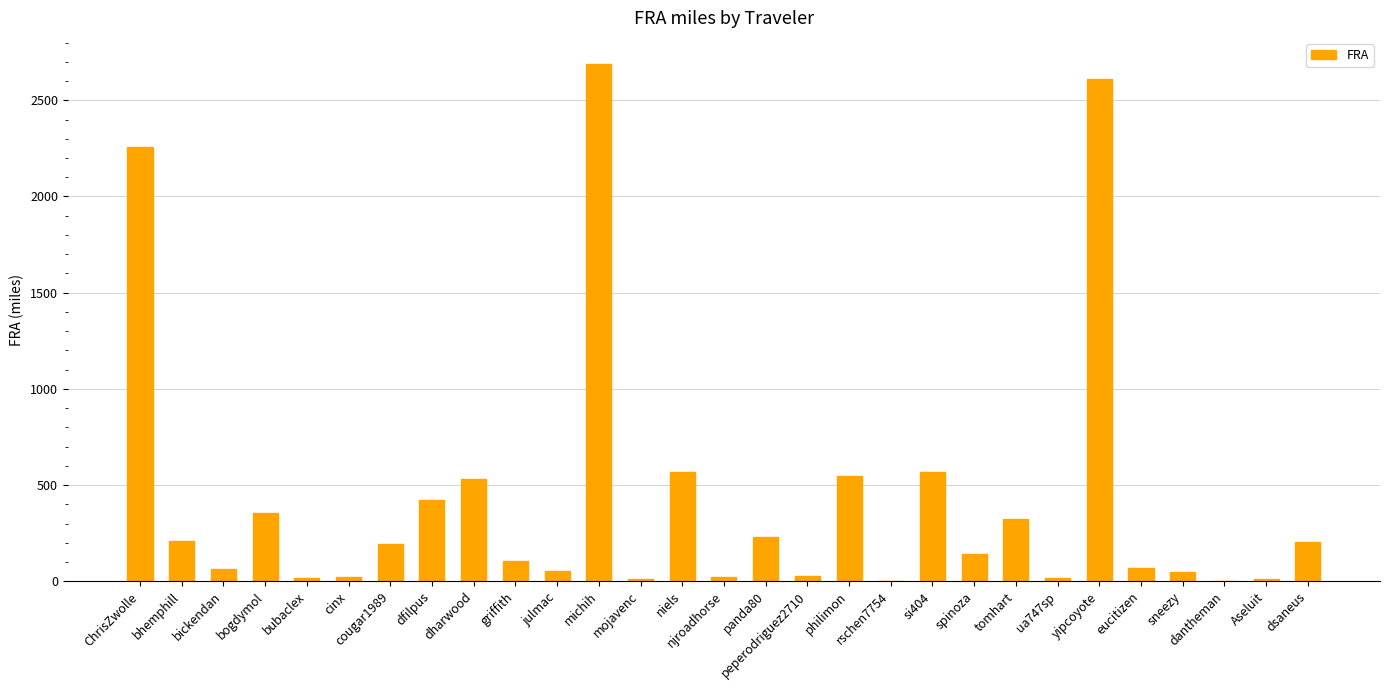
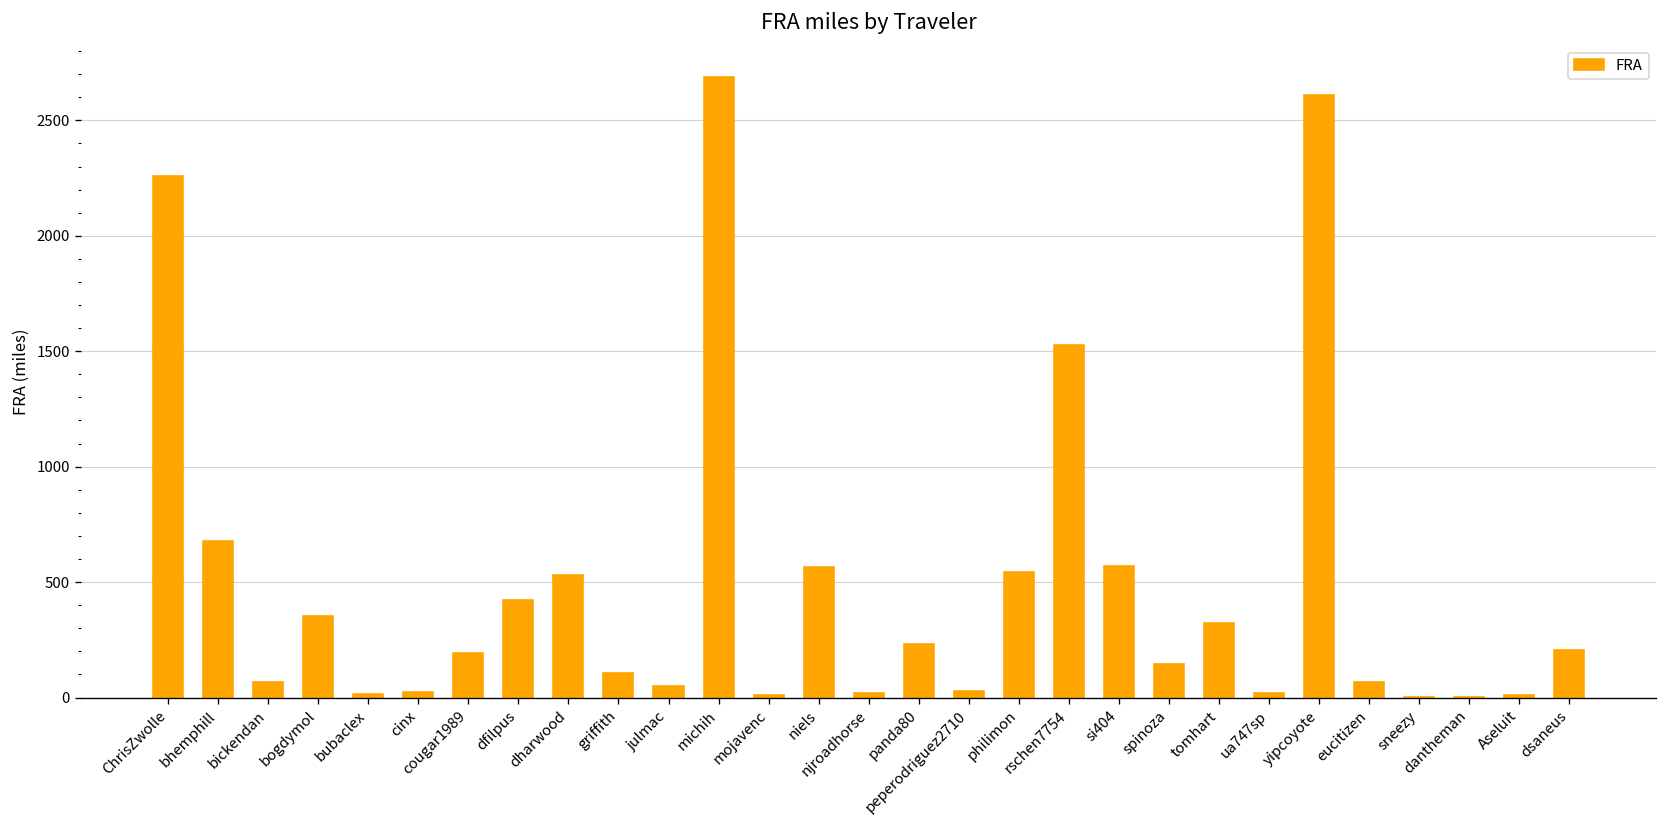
  {
    "ChrisZwolle": 2260,
-   "bhemphill": 210,
+   "bhemphill": 680,
    "bickendan": 70,
    "bogdymol": 350,
    "bubaclex": 20,
    "cinx": 20,
    "cougar1989": 190,
    "dfilpus": 420,
    "dharwood": 530,
    "griffith": 110,
    "julmac": 50,
    "michih": 2690,
    "niels": 570,
    "njroadhorse": 20,
    "panda80": 230,
    "peperodriguez2710": 30,
    "philimon": 550,
-   "rschen7754": 0,
+   "rschen7754": 1530,
    "si404": 570,
    "spinoza": 140,
    "tomhart": 320,
    "ua747sp": 20,
    "yipcoyote": 2610,
    "eucitizen": 70,
-   "sneezy": 50,
+   "sneezy": 0,
    "dsaneus": 210
  }
